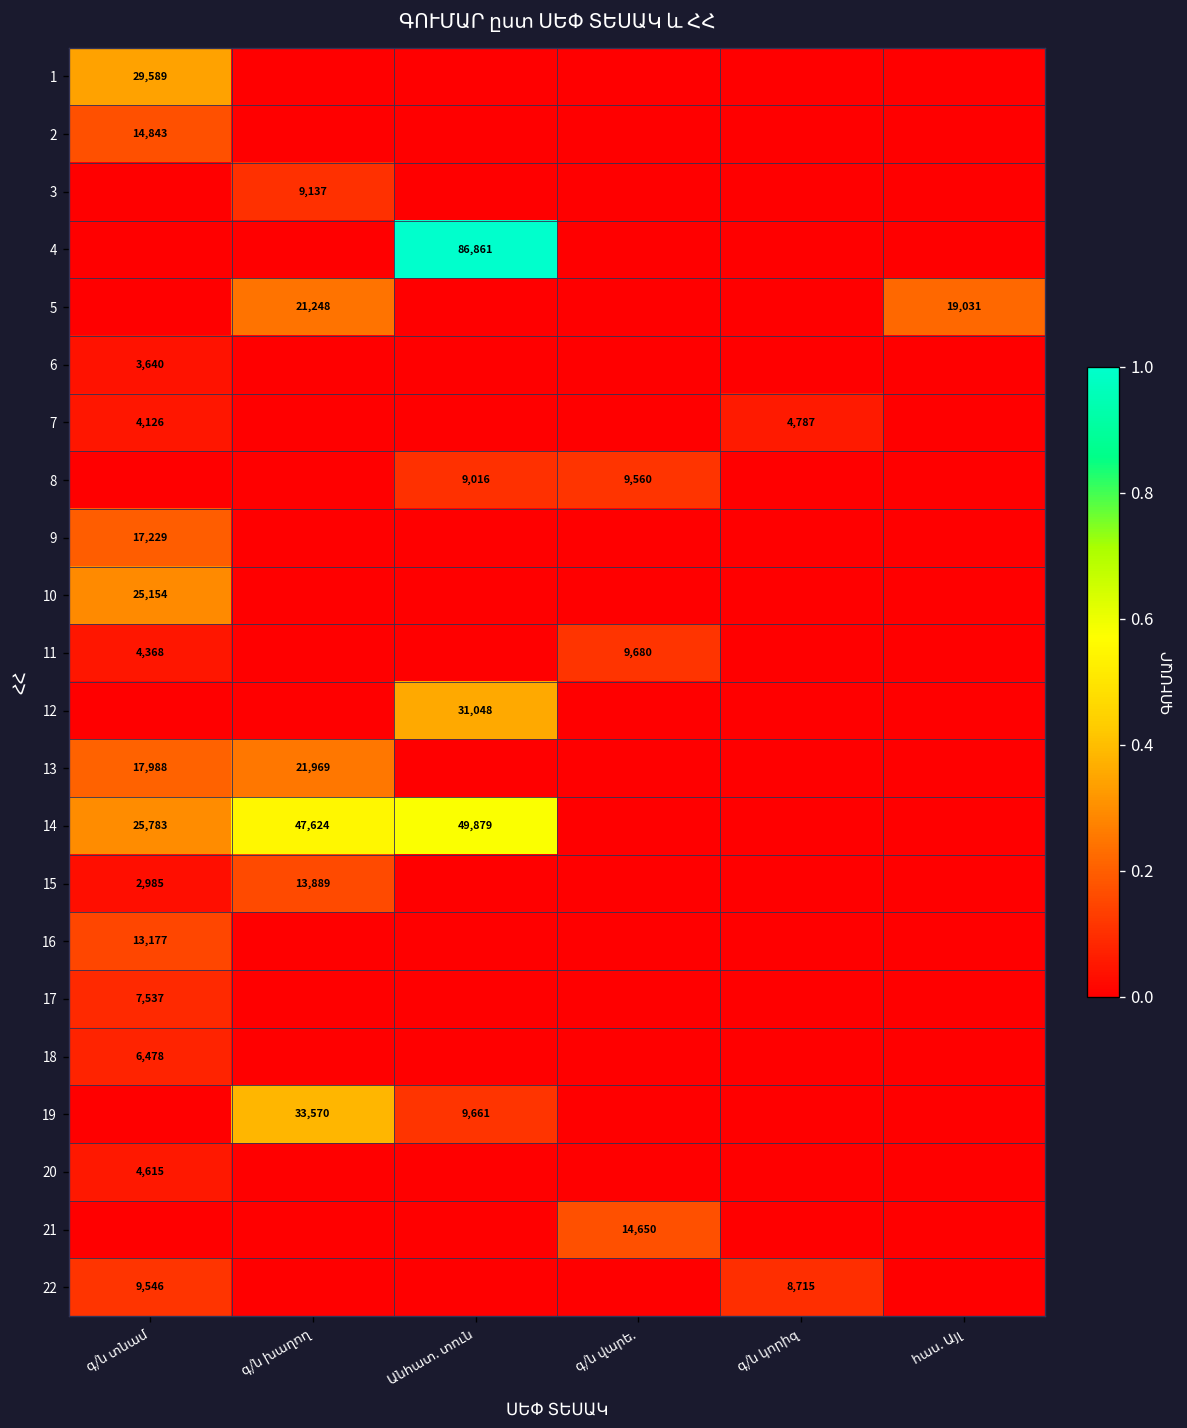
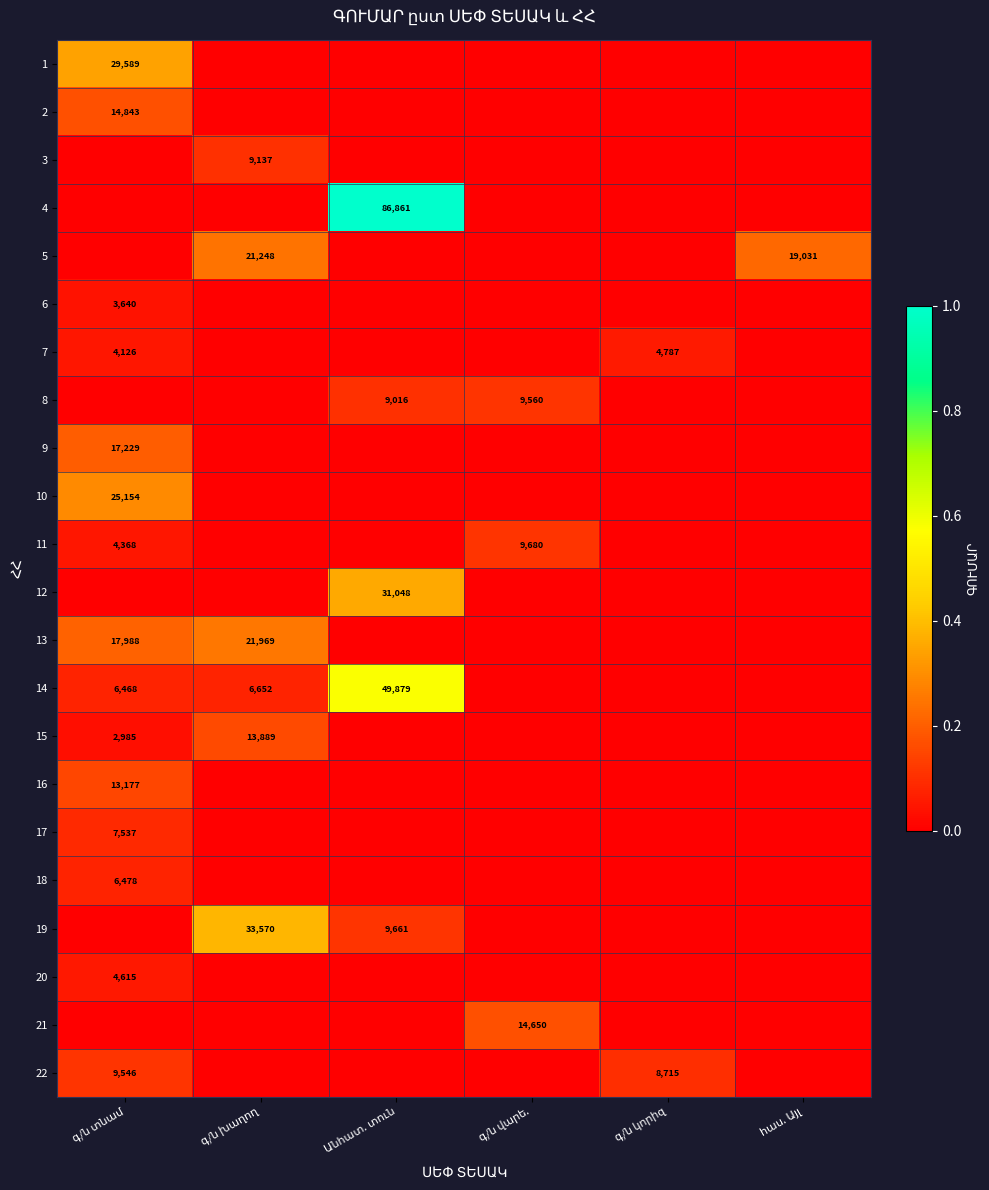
  {
    "1": {
      "գ/ն տնամ": "29,589"
    },
    "2": {
      "գ/ն տնամ": "14,843"
    },
    "3": {
      "գ/ն խաղող": "9,137"
    },
    "4": {
      "Անհատ. տուն": "86,861"
    },
    "5": {
      "գ/ն խաղող": "21,248",
      "հաս. Այլ": "19,031"
    },
    "6": {
      "գ/ն տնամ": "3,640"
    },
    "7": {
      "գ/ն տնամ": "4,126",
      "գ/ն կորիզ": "4,787"
    },
    "8": {
      "Անհատ. տուն": "9,016",
      "գ/ն վարե.": "9,560"
    },
    "9": {
      "գ/ն տնամ": "17,229"
    },
    "10": {
      "գ/ն տնամ": "25,154"
    },
    "11": {
      "գ/ն տնամ": "4,368",
      "գ/ն վարե.": "9,680"
    },
    "12": {
      "Անհատ. տուն": "31,048"
    },
    "13": {
      "գ/ն տնամ": "17,988",
      "գ/ն խաղող": "21,969"
    },
    "14": {
-     "գ/ն տնամ": "25,783",
-     "գ/ն խաղող": "47,624",
+     "գ/ն տնամ": "6,468",
+     "գ/ն խաղող": "6,652",
      "Անհատ. տուն": "49,879"
    },
    "15": {
      "գ/ն տնամ": "2,985",
      "գ/ն խաղող": "13,889"
    },
    "16": {
      "գ/ն տնամ": "13,177"
    },
    "17": {
      "գ/ն տնամ": "7,537"
    },
    "18": {
      "գ/ն տնամ": "6,478"
    },
    "19": {
      "գ/ն խաղող": "33,570",
      "Անհատ. տուն": "9,661"
    },
    "20": {
      "գ/ն տնամ": "4,615"
    },
    "21": {
      "գ/ն վարե.": "14,650"
    },
    "22": {
      "գ/ն տնամ": "9,546",
      "գ/ն կորիզ": "8,715"
    }
  }
